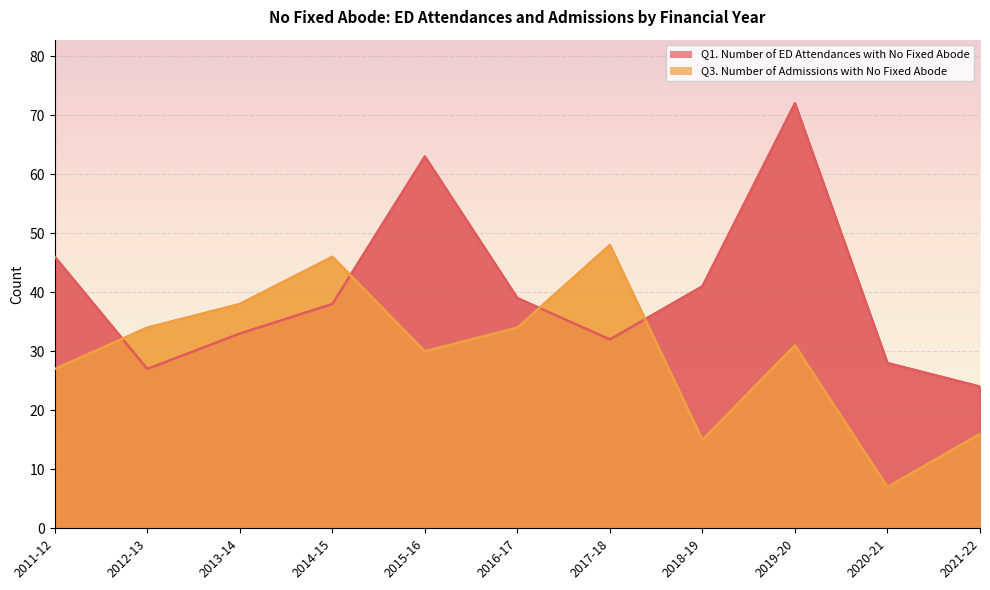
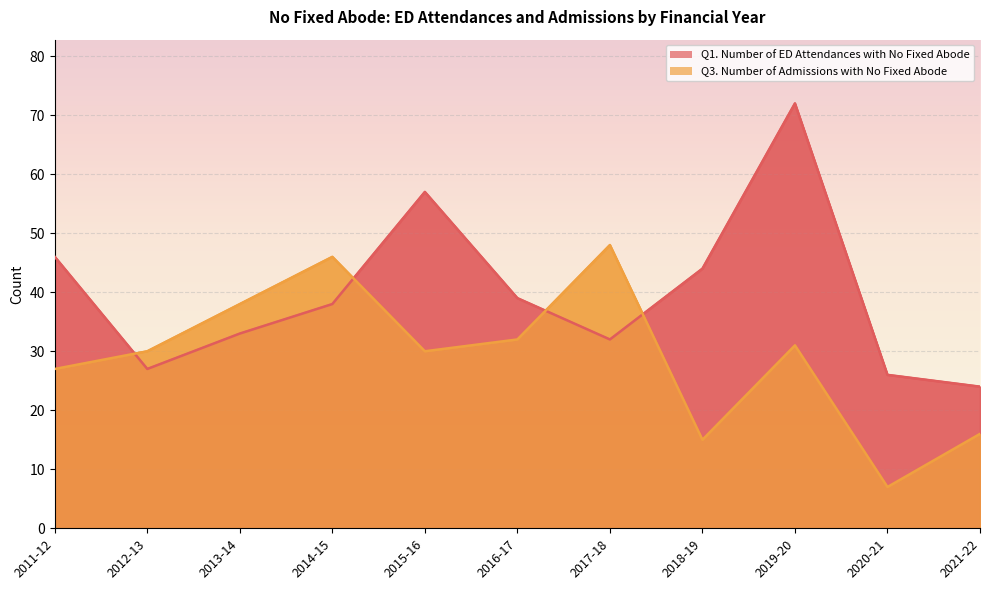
  {
    "Q1. Number of ED Attendances with No Fixed Abode": {
      "2011-12": 46,
      "2012-13": 27,
      "2013-14": 33,
      "2014-15": 38,
-     "2015-16": 63,
+     "2015-16": 57,
      "2016-17": 39,
      "2017-18": 32,
-     "2018-19": 41,
+     "2018-19": 44,
      "2019-20": 72,
-     "2020-21": 28,
+     "2020-21": 26,
      "2021-22": 24
    },
    "Q3. Number of Admissions with No Fixed Abode": {
      "2011-12": 27,
-     "2012-13": 34,
+     "2012-13": 30,
      "2013-14": 38,
      "2014-15": 46,
      "2015-16": 30,
-     "2016-17": 34,
+     "2016-17": 32,
      "2017-18": 48,
      "2018-19": 15,
      "2019-20": 31,
      "2020-21": 7,
      "2021-22": 16
    }
  }
